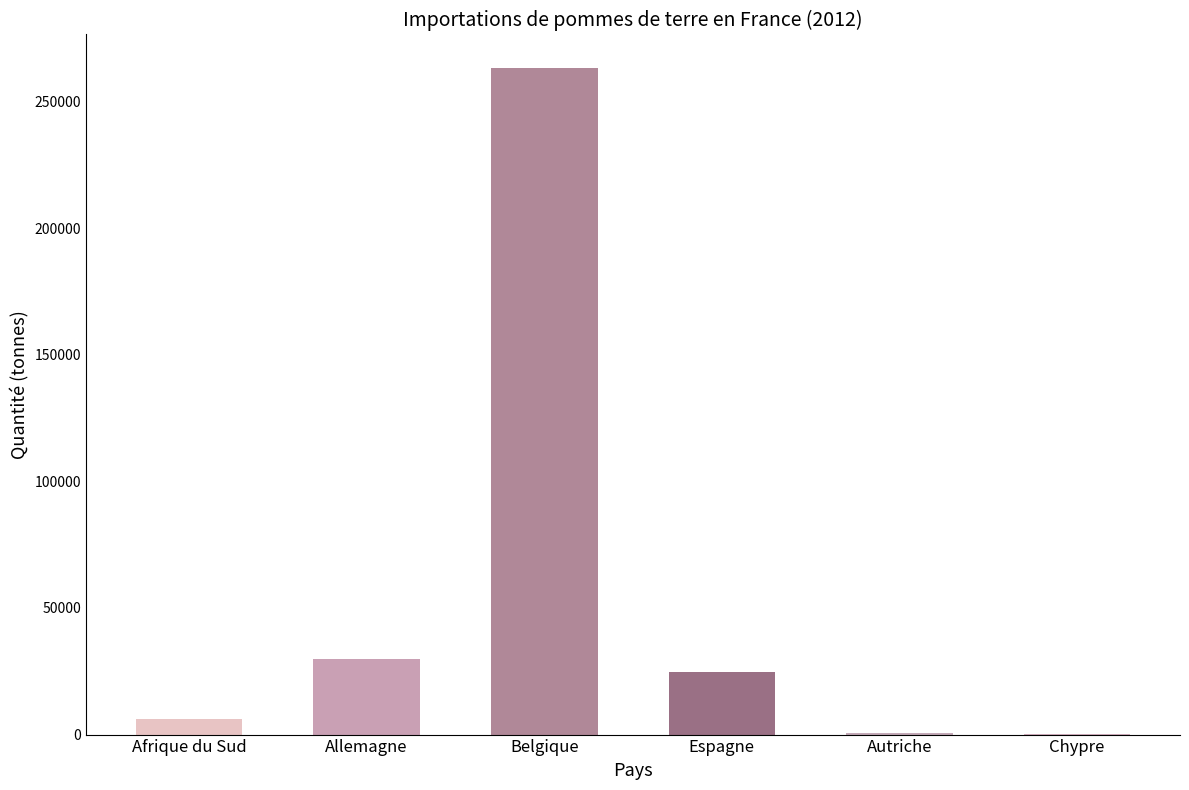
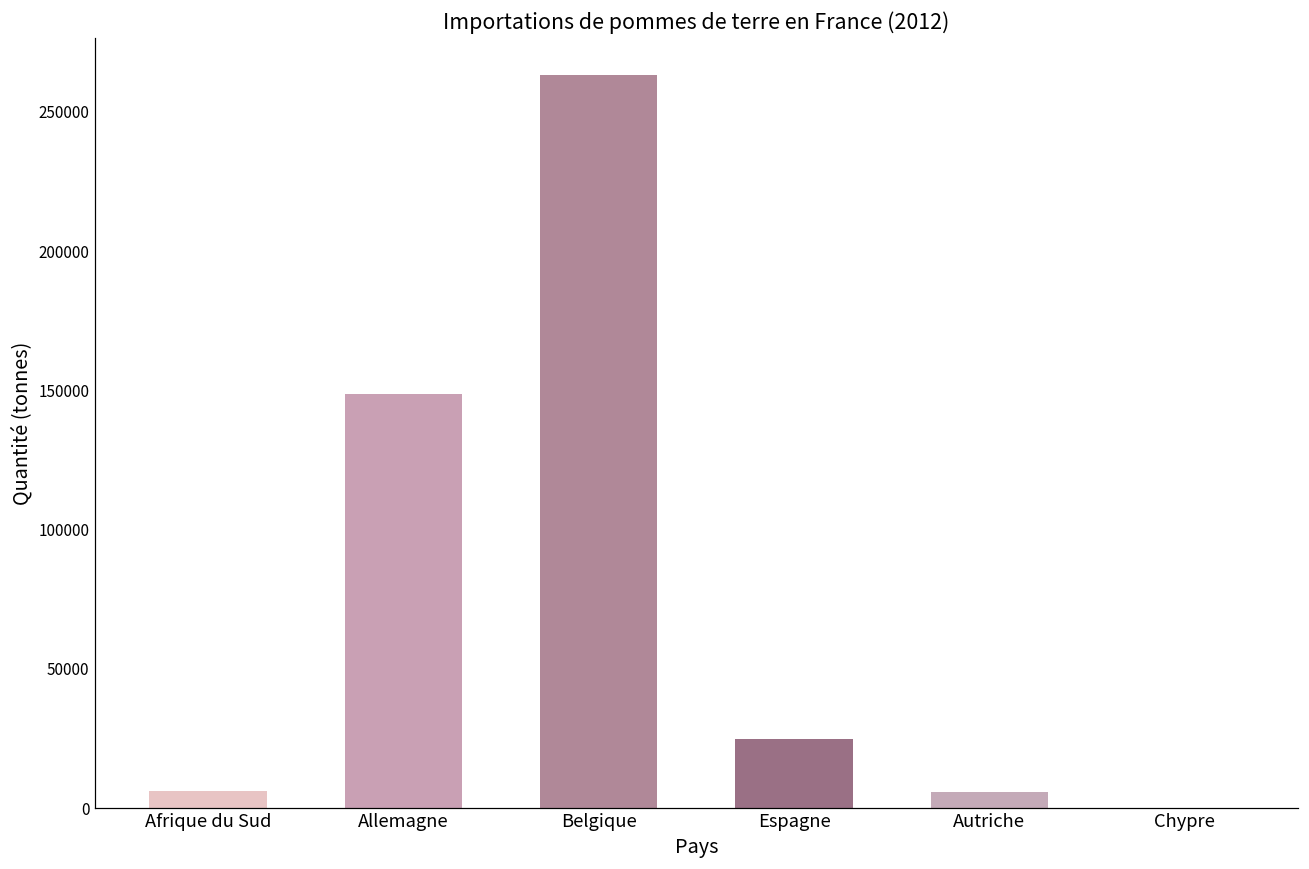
  {
    "Afrique du Sud": 6000,
-   "Allemagne": 30000,
+   "Allemagne": 149000,
    "Belgique": 263000,
    "Espagne": 25000,
-   "Autriche": 1000
+   "Autriche": 6000
  }
